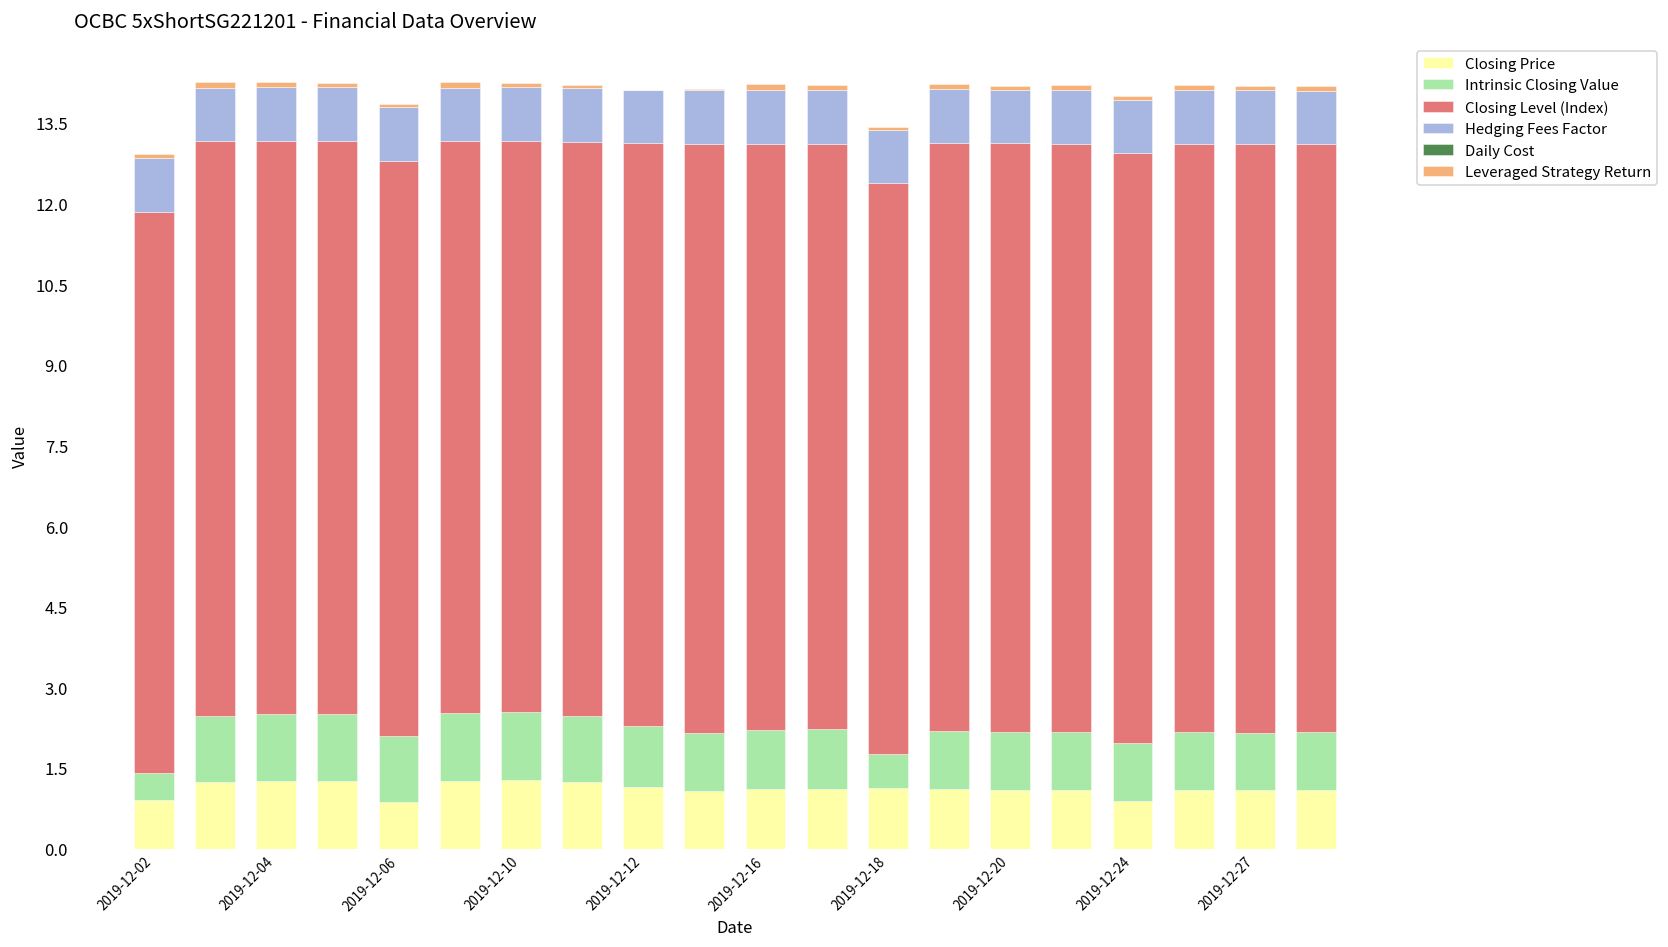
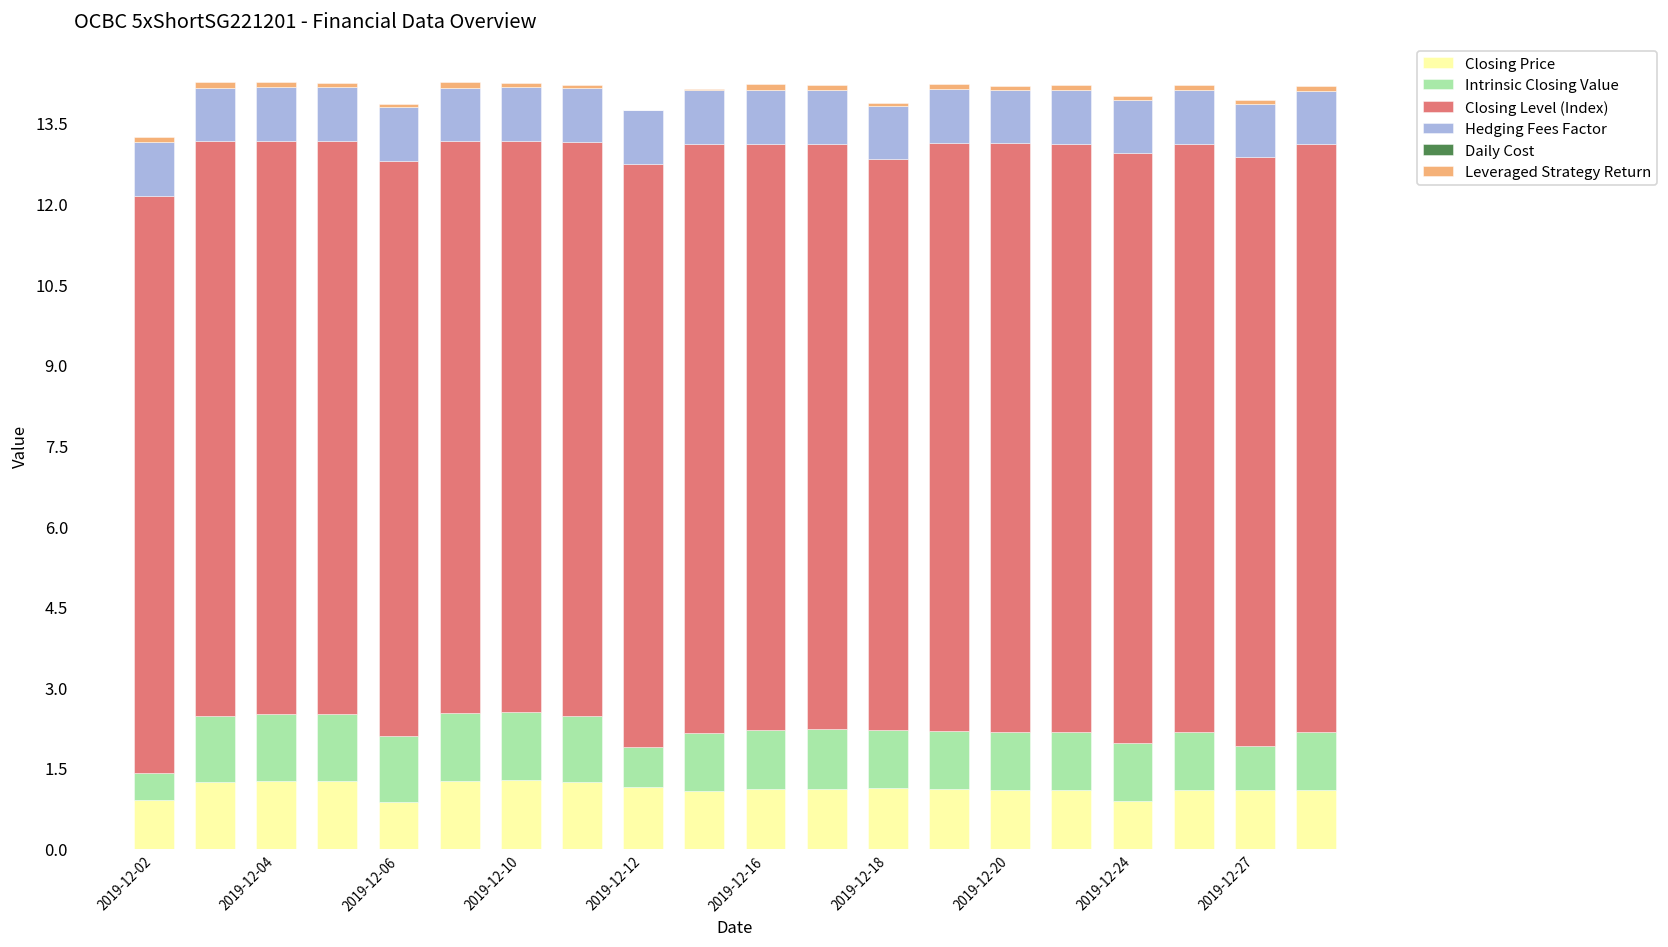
  {
    "Closing Price": {
      "2019-12-02": 0.9,
      "2019-12-04": 1.3,
      "2019-12-06": 0.9,
      "2019-12-10": 1.3,
      "2019-12-12": 1.1,
      "2019-12-16": 1.1,
      "2019-12-18": 1.1,
      "2019-12-20": 1.1,
      "2019-12-24": 0.9,
      "2019-12-27": 1.1
    },
    "Intrinsic Closing Value": {
      "2019-12-02": 0.5,
      "2019-12-04": 1.3,
      "2019-12-06": 1.2,
      "2019-12-10": 1.3,
-     "2019-12-12": 1.1,
+     "2019-12-12": 0.8,
      "2019-12-16": 1.1,
-     "2019-12-18": 0.6,
+     "2019-12-18": 1.1,
      "2019-12-20": 1.1,
      "2019-12-24": 1.1,
-     "2019-12-27": 1.1
+     "2019-12-27": 0.8
    },
    "Closing Level (Index)": {
-     "2019-12-02": 10.4,
+     "2019-12-02": 10.8,
      "2019-12-04": 10.7,
      "2019-12-06": 10.7,
      "2019-12-10": 10.6,
      "2019-12-12": 10.9,
      "2019-12-16": 10.9,
      "2019-12-18": 10.6,
      "2019-12-20": 11.0,
      "2019-12-24": 11.0,
      "2019-12-27": 11.0
    },
    "Hedging Fees Factor": {
      "2019-12-02": 1.0,
      "2019-12-04": 1.0,
      "2019-12-06": 1.0,
      "2019-12-10": 1.0,
      "2019-12-12": 1.0,
      "2019-12-16": 1.0,
      "2019-12-18": 1.0,
      "2019-12-20": 1.0,
      "2019-12-24": 1.0,
      "2019-12-27": 1.0
    },
    "Leveraged Strategy Return": {
      "2019-12-02": 0.1,
      "2019-12-04": 0.1,
      "2019-12-10": 0.1,
      "2019-12-12": 0.0,
      "2019-12-16": 0.1,
      "2019-12-20": 0.1,
      "2019-12-24": 0.1,
      "2019-12-27": 0.1
    }
  }
